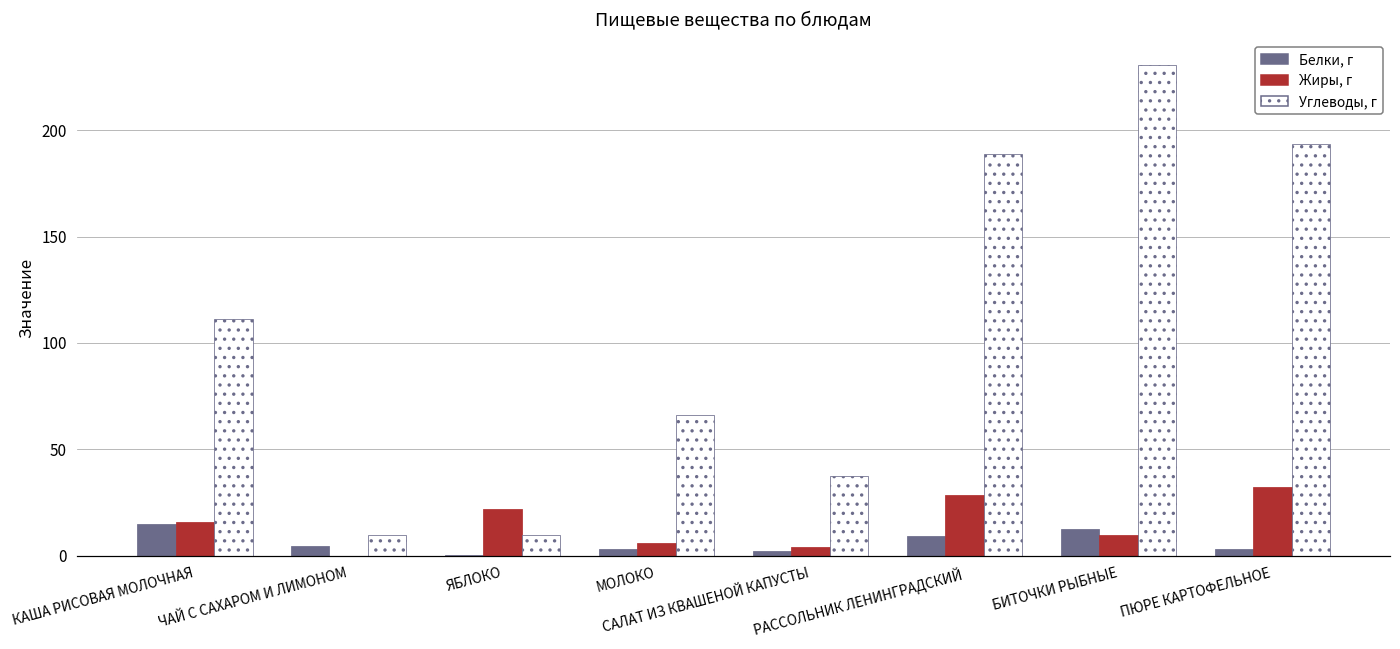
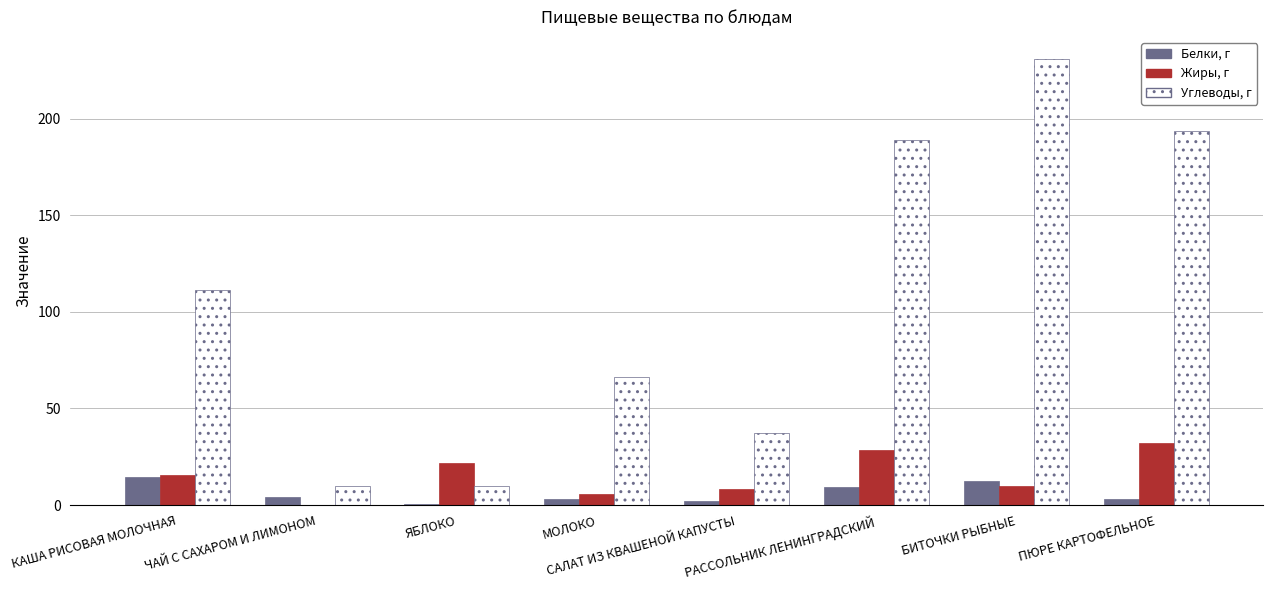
  {
    "Белки, г": {
      "КАША РИСОВАЯ МОЛОЧНАЯ": 15,
      "ЧАЙ С САХАРОМ И ЛИМОНОМ": 4,
      "МОЛОКО": 3,
      "САЛАТ ИЗ КВАШЕНОЙ КАПУСТЫ": 2,
      "РАССОЛЬНИК ЛЕНИНГРАДСКИЙ": 9,
      "БИТОЧКИ РЫБНЫЕ": 13,
      "ПЮРЕ КАРТОФЕЛЬНОЕ": 3
    },
    "Жиры, г": {
      "КАША РИСОВАЯ МОЛОЧНАЯ": 16,
      "ЧАЙ С САХАРОМ И ЛИМОНОМ": 0,
      "ЯБЛОКО": 22,
      "МОЛОКО": 6,
-     "САЛАТ ИЗ КВАШЕНОЙ КАПУСТЫ": 4,
+     "САЛАТ ИЗ КВАШЕНОЙ КАПУСТЫ": 9,
      "РАССОЛЬНИК ЛЕНИНГРАДСКИЙ": 29,
      "БИТОЧКИ РЫБНЫЕ": 10,
      "ПЮРЕ КАРТОФЕЛЬНОЕ": 32
    },
    "Углеводы, г": {
      "КАША РИСОВАЯ МОЛОЧНАЯ": 111,
      "ЧАЙ С САХАРОМ И ЛИМОНОМ": 10,
      "ЯБЛОКО": 10,
      "МОЛОКО": 66,
      "САЛАТ ИЗ КВАШЕНОЙ КАПУСТЫ": 37,
      "РАССОЛЬНИК ЛЕНИНГРАДСКИЙ": 189,
      "БИТОЧКИ РЫБНЫЕ": 231,
      "ПЮРЕ КАРТОФЕЛЬНОЕ": 194
    }
  }
